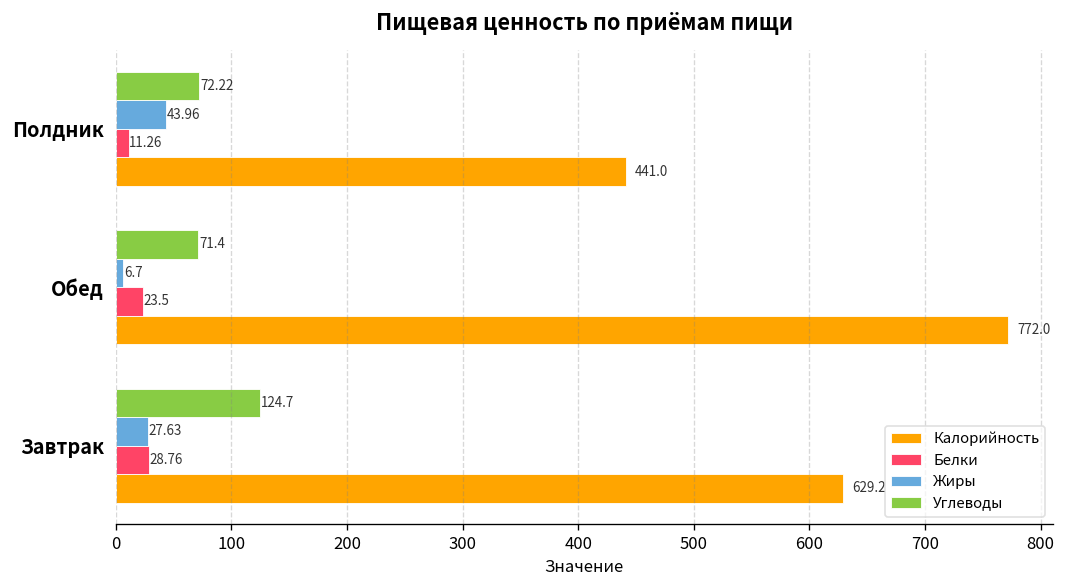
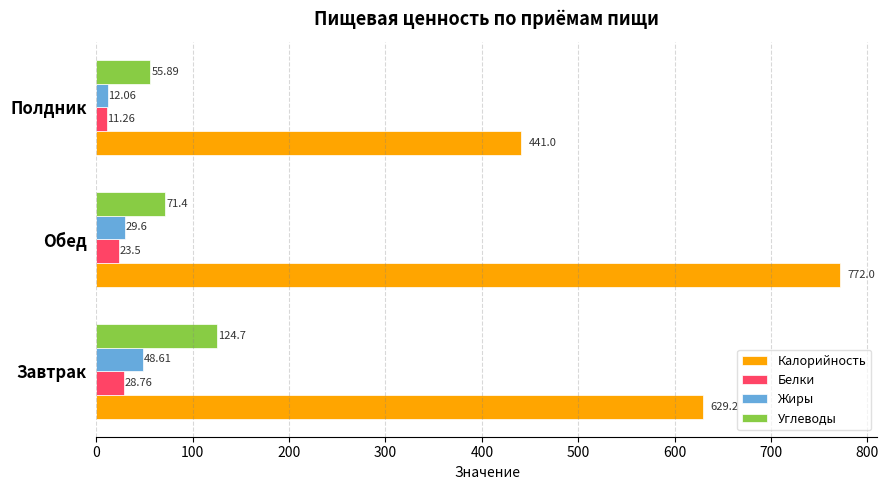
  {
    "Калорийность": {
      "Полдник": 441.0,
      "Обед": 772.0
    },
    "Белки": {
      "Полдник": 11.26,
      "Обед": 23.5,
      "Завтрак": 28.76
    },
    "Жиры": {
-     "Полдник": 43.96,
-     "Обед": 6.7,
-     "Завтрак": 27.63
+     "Полдник": 12.06,
+     "Обед": 29.6,
+     "Завтрак": 48.61
    },
    "Углеводы": {
-     "Полдник": 72.22,
+     "Полдник": 55.89,
      "Обед": 71.4,
      "Завтрак": 124.7
    }
  }
